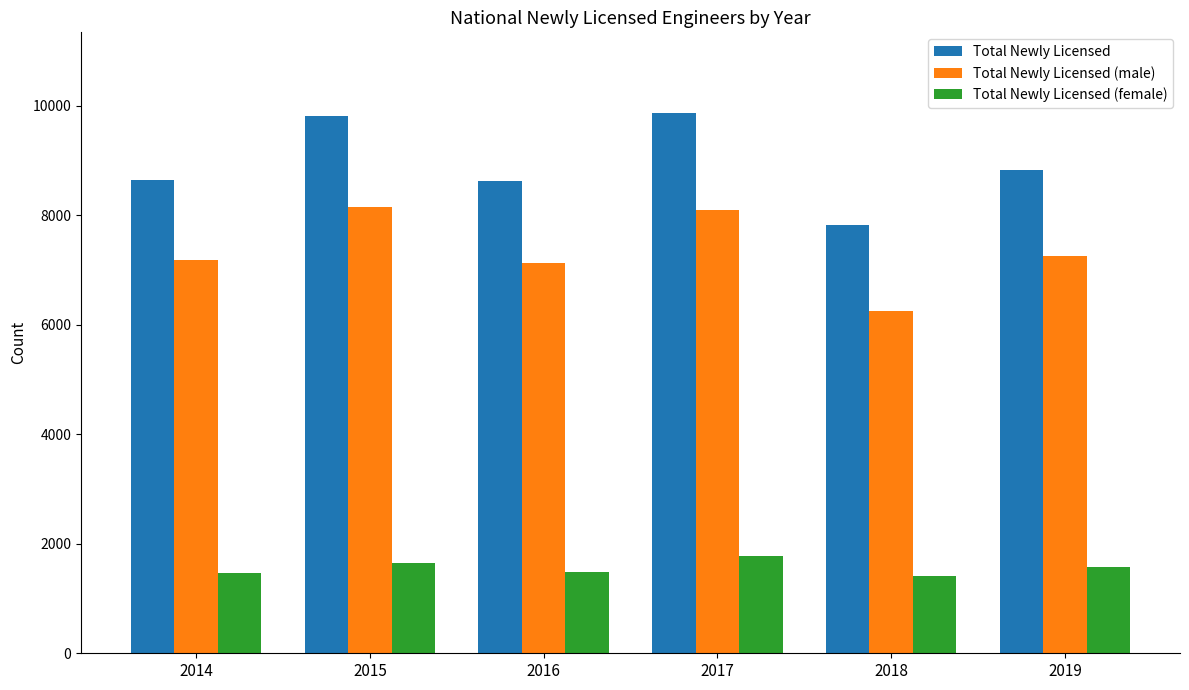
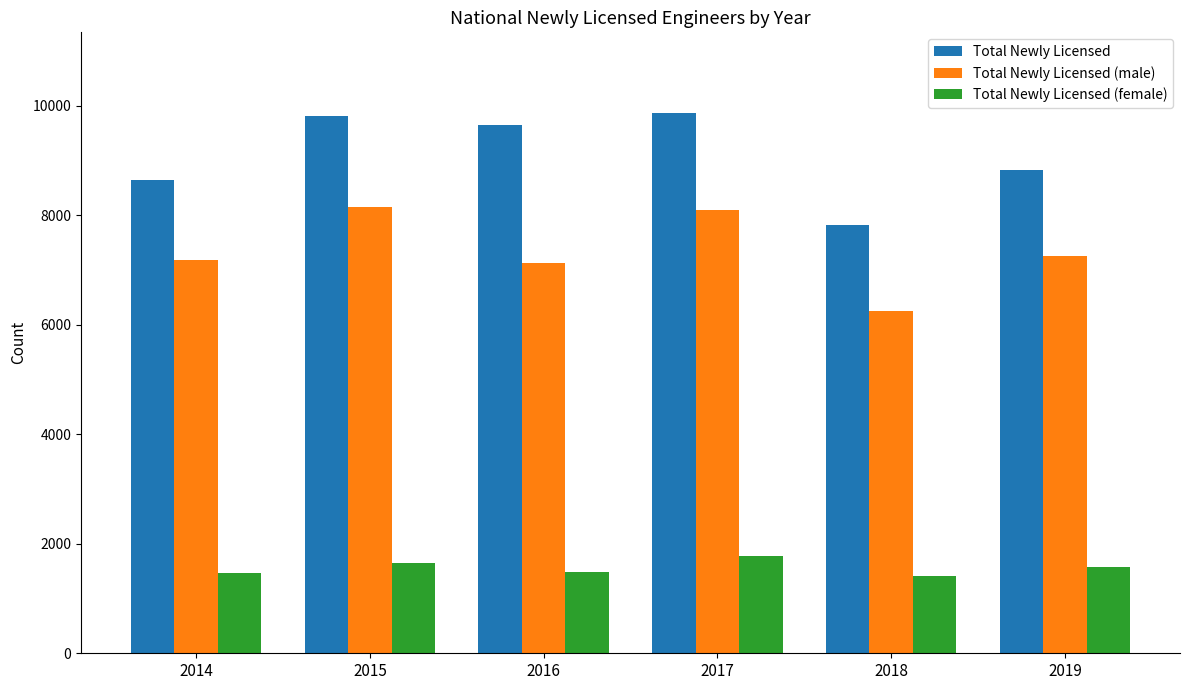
  {
    "Total Newly Licensed": {
      "2014": 8600,
      "2015": 9800,
-     "2016": 8600,
+     "2016": 9700,
      "2017": 9900,
      "2018": 7800,
      "2019": 8800
    },
    "Total Newly Licensed (male)": {
      "2014": 7200,
      "2015": 8200,
      "2016": 7100,
      "2017": 8100,
      "2018": 6200,
      "2019": 7300
    },
    "Total Newly Licensed (female)": {
      "2014": 1500,
      "2015": 1700,
      "2016": 1500,
      "2017": 1800,
      "2018": 1400,
      "2019": 1600
    }
  }
